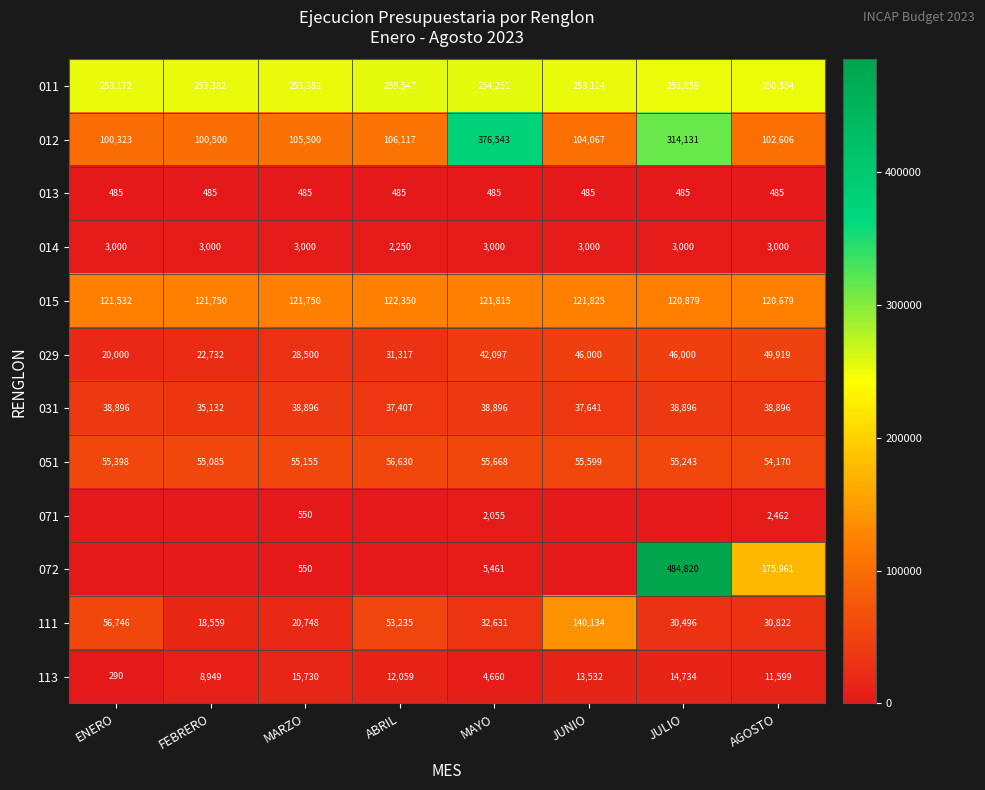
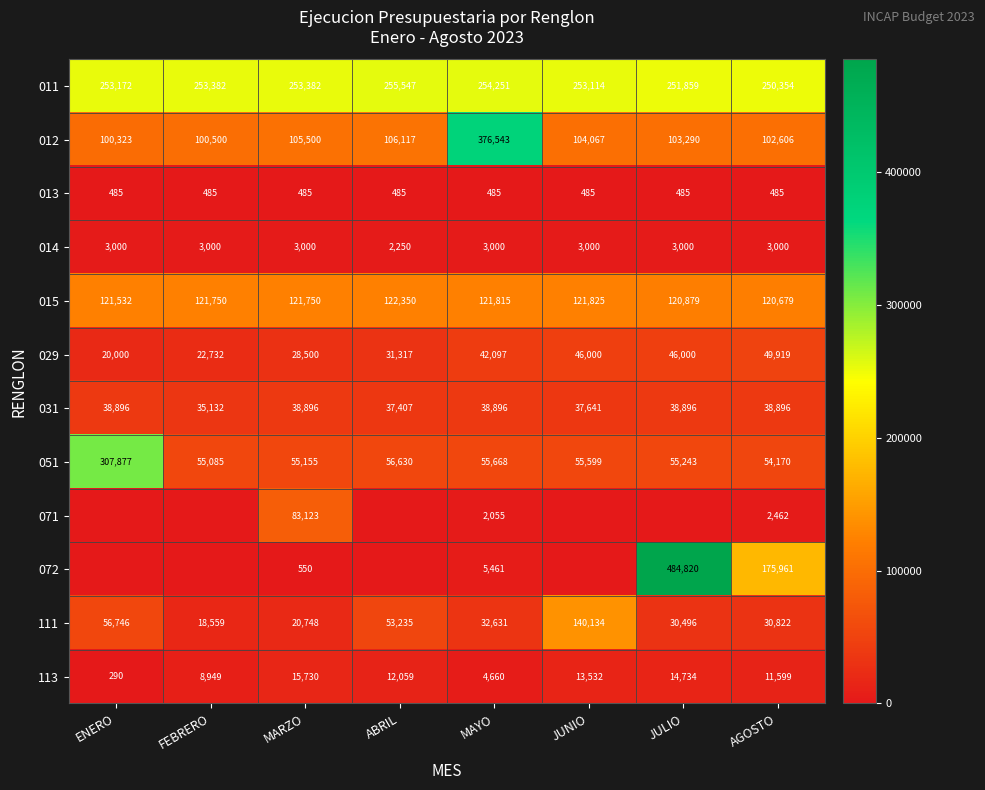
  {
    "011": {
      "ENERO": "253,172",
      "FEBRERO": "253,382",
      "MARZO": "253,382",
      "ABRIL": "255,547",
      "MAYO": "254,251",
      "JUNIO": "253,114",
      "JULIO": "251,859",
      "AGOSTO": "250,354"
    },
    "012": {
      "ENERO": "100,323",
      "FEBRERO": "100,500",
      "MARZO": "105,500",
      "ABRIL": "106,117",
      "MAYO": "376,543",
      "JUNIO": "104,067",
-     "JULIO": "314,131",
+     "JULIO": "103,290",
      "AGOSTO": "102,606"
    },
    "013": {
      "ENERO": "485",
      "FEBRERO": "485",
      "MARZO": "485",
      "ABRIL": "485",
      "MAYO": "485",
      "JUNIO": "485",
      "JULIO": "485",
      "AGOSTO": "485"
    },
    "014": {
      "ENERO": "3,000",
      "FEBRERO": "3,000",
      "MARZO": "3,000",
      "ABRIL": "2,250",
      "MAYO": "3,000",
      "JUNIO": "3,000",
      "JULIO": "3,000",
      "AGOSTO": "3,000"
    },
    "015": {
      "ENERO": "121,532",
      "FEBRERO": "121,750",
      "MARZO": "121,750",
      "ABRIL": "122,350",
      "MAYO": "121,815",
      "JUNIO": "121,825",
      "JULIO": "120,879",
      "AGOSTO": "120,679"
    },
    "029": {
      "ENERO": "20,000",
      "FEBRERO": "22,732",
      "MARZO": "28,500",
      "ABRIL": "31,317",
      "MAYO": "42,097",
      "JUNIO": "46,000",
      "JULIO": "46,000",
      "AGOSTO": "49,919"
    },
    "031": {
      "ENERO": "38,896",
      "FEBRERO": "35,132",
      "MARZO": "38,896",
      "ABRIL": "37,407",
      "MAYO": "38,896",
      "JUNIO": "37,641",
      "JULIO": "38,896",
      "AGOSTO": "38,896"
    },
    "051": {
-     "ENERO": "55,398",
+     "ENERO": "307,877",
      "FEBRERO": "55,085",
      "MARZO": "55,155",
      "ABRIL": "56,630",
      "MAYO": "55,668",
      "JUNIO": "55,599",
      "JULIO": "55,243",
      "AGOSTO": "54,170"
    },
    "071": {
-     "MARZO": "550",
+     "MARZO": "83,123",
      "MAYO": "2,055",
      "AGOSTO": "2,462"
    },
    "072": {
      "MARZO": "550",
      "MAYO": "5,461",
      "JULIO": "484,820",
      "AGOSTO": "175,961"
    },
    "111": {
      "ENERO": "56,746",
      "FEBRERO": "18,559",
      "MARZO": "20,748",
      "ABRIL": "53,235",
      "MAYO": "32,631",
      "JUNIO": "140,134",
      "JULIO": "30,496",
      "AGOSTO": "30,822"
    },
    "113": {
      "ENERO": "290",
      "FEBRERO": "8,949",
      "MARZO": "15,730",
      "ABRIL": "12,059",
      "MAYO": "4,660",
      "JUNIO": "13,532",
      "JULIO": "14,734",
      "AGOSTO": "11,599"
    }
  }
